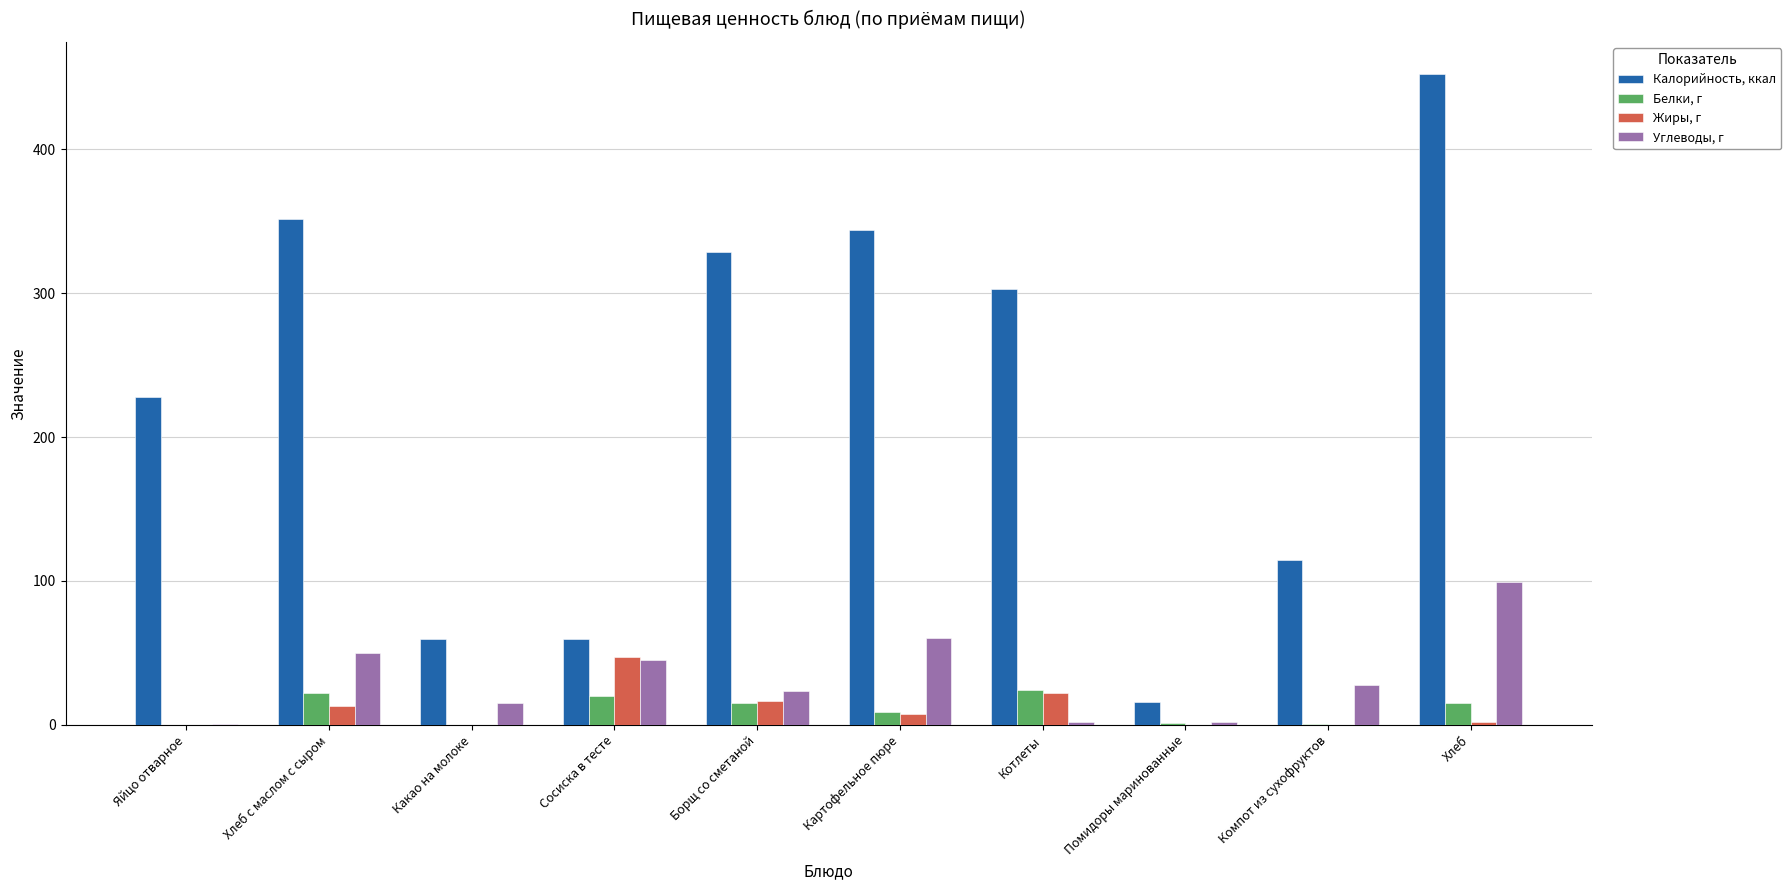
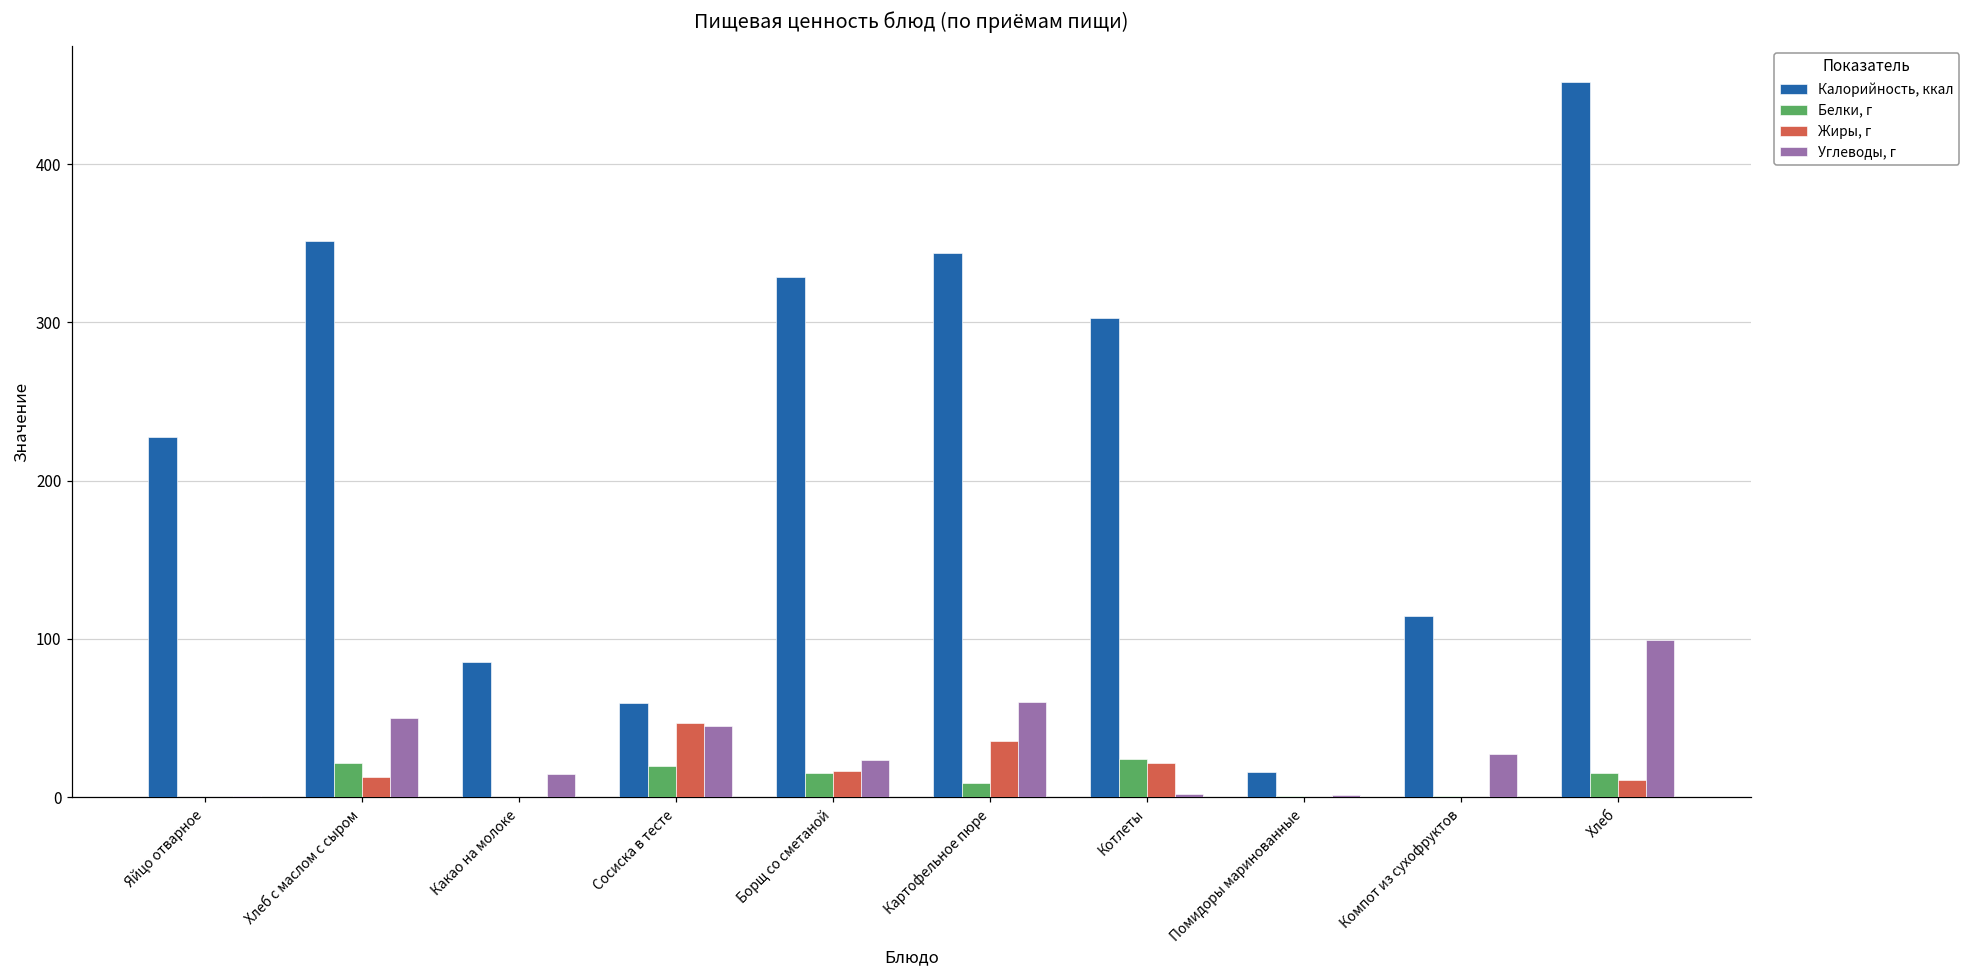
  {
    "Калорийность, ккал": {
      "Яйцо отварное": 228,
      "Хлеб с маслом с сыром": 351,
-     "Какао на молоке": 60,
+     "Какао на молоке": 86,
      "Сосиска в тесте": 59,
      "Борщ со сметаной": 329,
      "Картофельное пюре": 344,
      "Котлеты": 303,
      "Помидоры маринованные": 16,
      "Компот из сухофруктов": 115,
      "Хлеб": 452
    },
    "Белки, г": {
      "Хлеб с маслом с сыром": 22,
      "Сосиска в тесте": 20,
      "Борщ со сметаной": 15,
      "Картофельное пюре": 9,
      "Котлеты": 24,
      "Хлеб": 15
    },
    "Жиры, г": {
      "Хлеб с маслом с сыром": 13,
      "Какао на молоке": 0,
      "Сосиска в тесте": 47,
      "Борщ со сметаной": 16,
-     "Картофельное пюре": 7,
+     "Картофельное пюре": 36,
      "Котлеты": 22,
-     "Хлеб": 2
+     "Хлеб": 11
    },
    "Углеводы, г": {
      "Хлеб с маслом с сыром": 50,
      "Какао на молоке": 15,
      "Сосиска в тесте": 45,
      "Борщ со сметаной": 24,
      "Картофельное пюре": 60,
      "Котлеты": 2,
      "Компот из сухофруктов": 28,
      "Хлеб": 99
    }
  }
